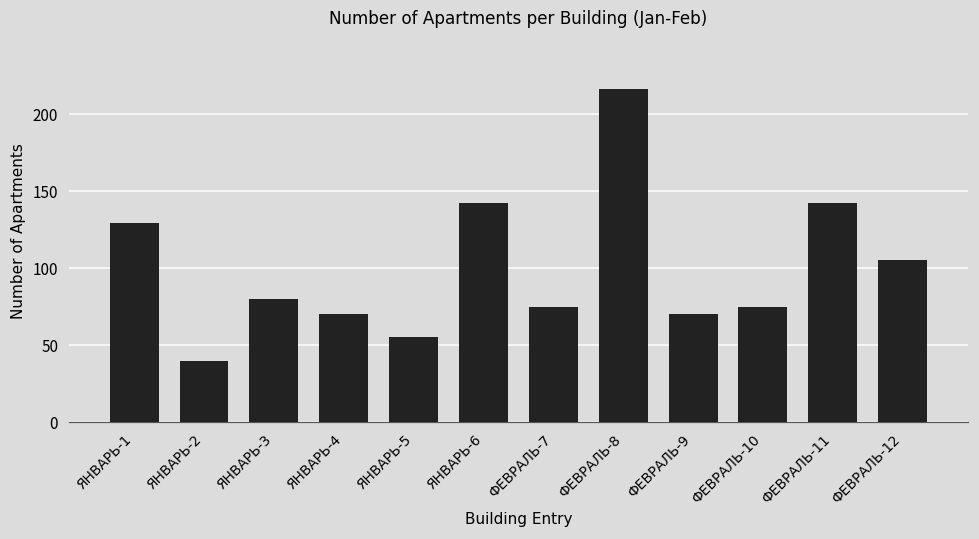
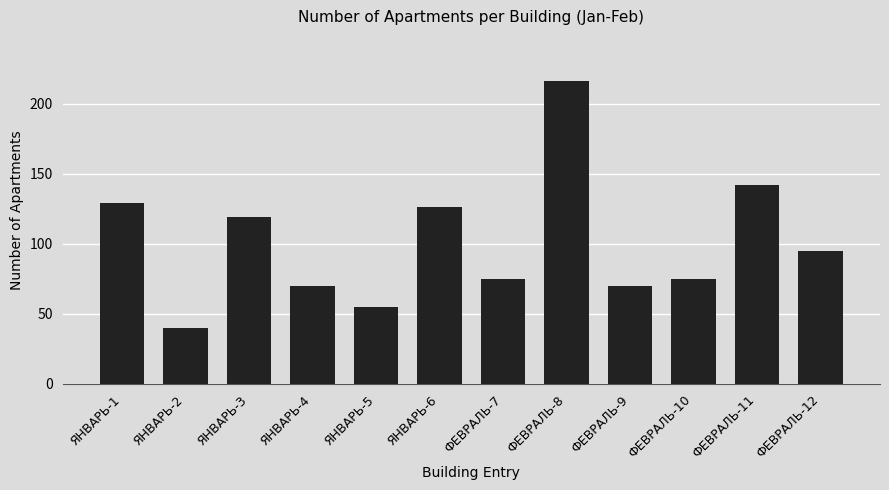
  {
    "ЯНВАРЬ-1": 129,
    "ЯНВАРЬ-2": 40,
-   "ЯНВАРЬ-3": 80,
+   "ЯНВАРЬ-3": 119,
    "ЯНВАРЬ-4": 70,
    "ЯНВАРЬ-5": 55,
-   "ЯНВАРЬ-6": 142,
+   "ЯНВАРЬ-6": 126,
    "ФЕВРАЛЬ-7": 75,
    "ФЕВРАЛЬ-8": 216,
    "ФЕВРАЛЬ-9": 70,
    "ФЕВРАЛЬ-10": 75,
    "ФЕВРАЛЬ-11": 142,
-   "ФЕВРАЛЬ-12": 105
+   "ФЕВРАЛЬ-12": 95
  }
